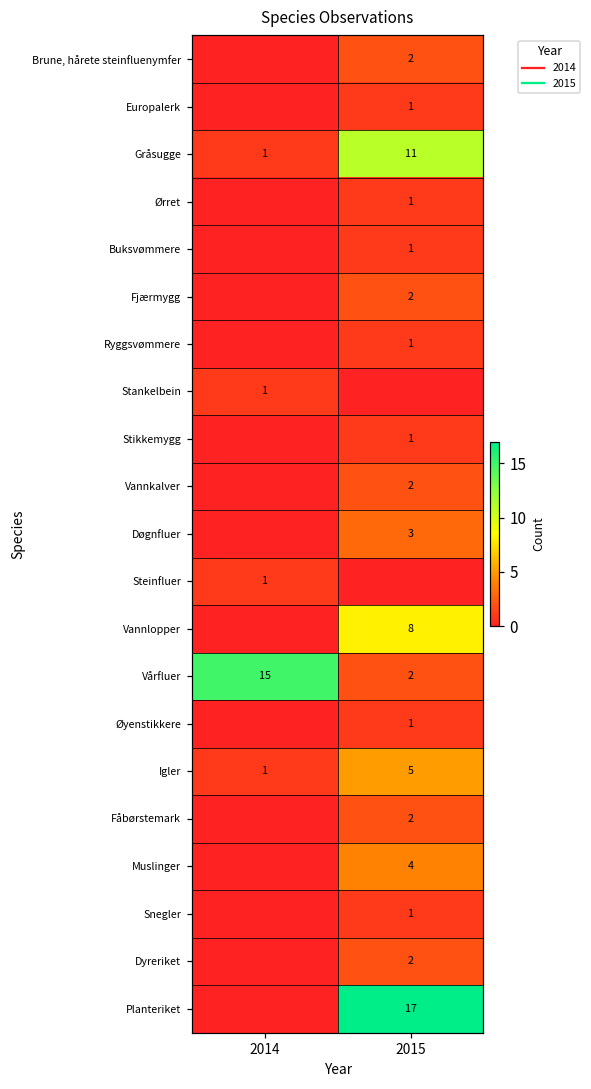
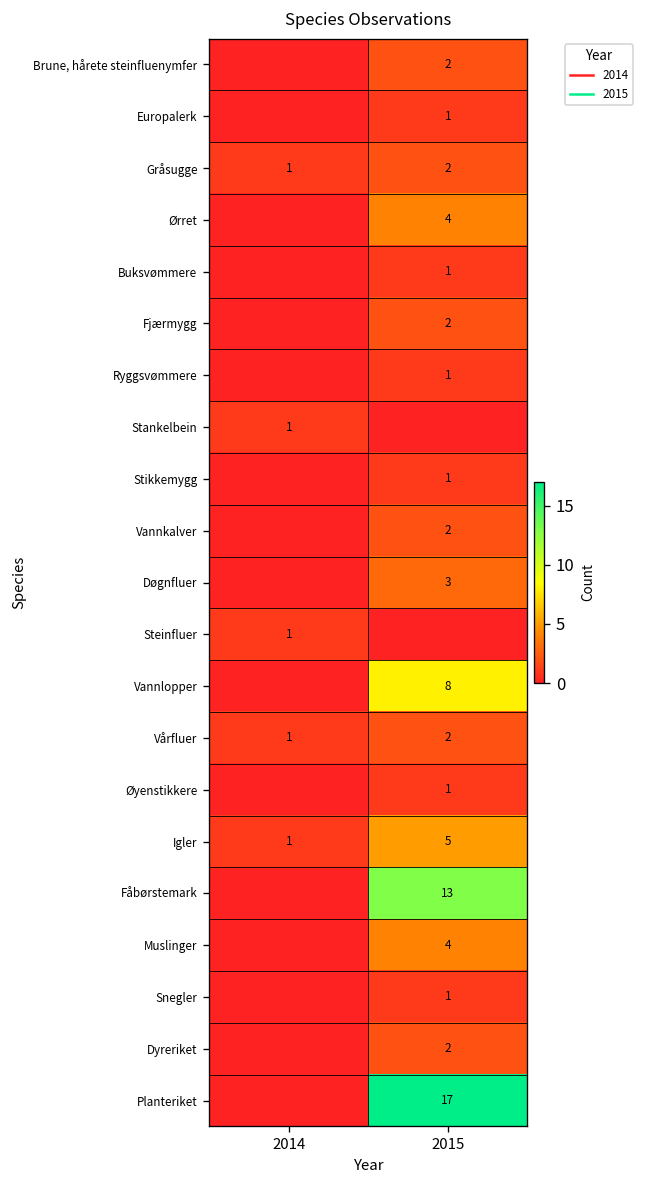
  {
    "Brune, hårete steinfluenymfer": {
      "2015": 2
    },
    "Europalerk": {
      "2015": 1
    },
    "Gråsugge": {
      "2014": 1,
-     "2015": 11
+     "2015": 2
    },
    "Ørret": {
-     "2015": 1
+     "2015": 4
    },
    "Buksvømmere": {
      "2015": 1
    },
    "Fjærmygg": {
      "2015": 2
    },
    "Ryggsvømmere": {
      "2015": 1
    },
    "Stankelbein": {
      "2014": 1
    },
    "Stikkemygg": {
      "2015": 1
    },
    "Vannkalver": {
      "2015": 2
    },
    "Døgnfluer": {
      "2015": 3
    },
    "Steinfluer": {
      "2014": 1
    },
    "Vannlopper": {
      "2015": 8
    },
    "Vårfluer": {
-     "2014": 15,
+     "2014": 1,
      "2015": 2
    },
    "Øyenstikkere": {
      "2015": 1
    },
    "Igler": {
      "2014": 1,
      "2015": 5
    },
    "Fåbørstemark": {
-     "2015": 2
+     "2015": 13
    },
    "Muslinger": {
      "2015": 4
    },
    "Snegler": {
      "2015": 1
    },
    "Dyreriket": {
      "2015": 2
    },
    "Planteriket": {
      "2015": 17
    }
  }
